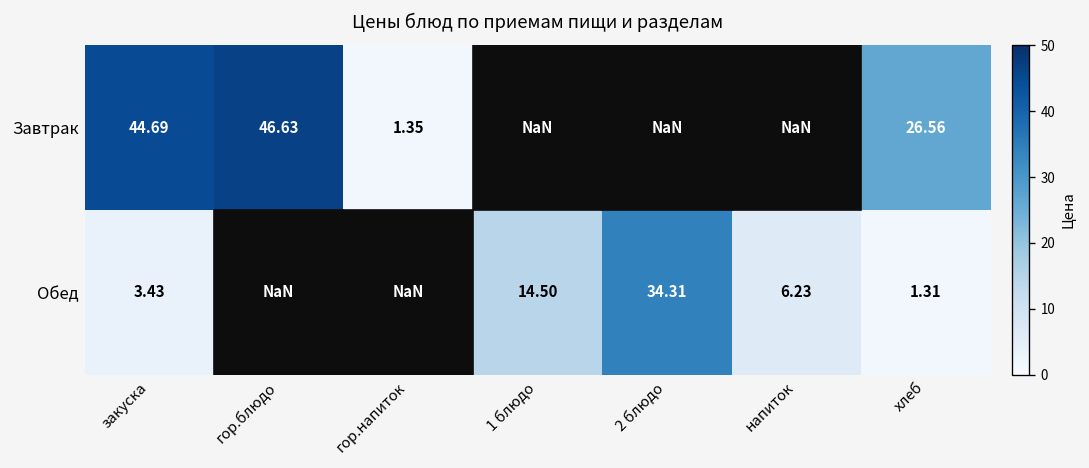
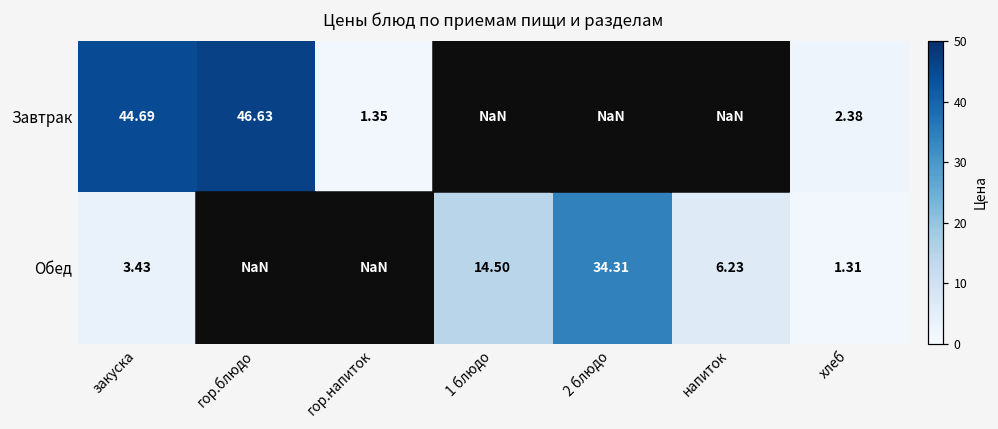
  {
    "Завтрак": {
      "закуска": 44.69,
      "гор.блюдо": 46.63,
      "гор.напиток": 1.35,
-     "хлеб": 26.56
+     "хлеб": 2.38
    },
    "Обед": {
      "закуска": 3.43,
      "1 блюдо": 14.50,
      "2 блюдо": 34.31,
      "напиток": 6.23,
      "хлеб": 1.31
    }
  }
